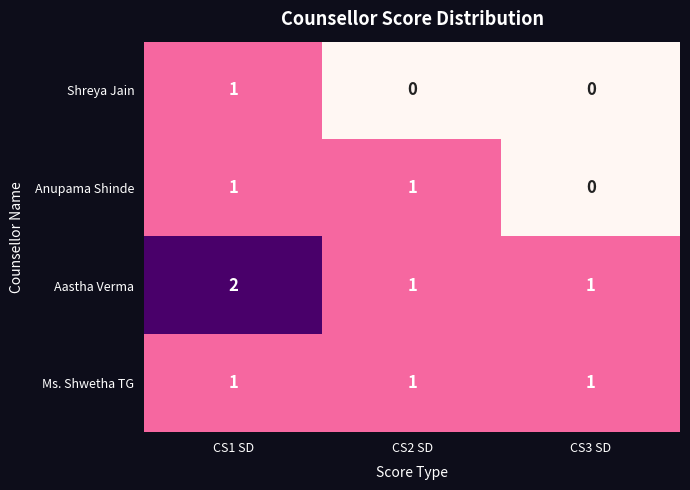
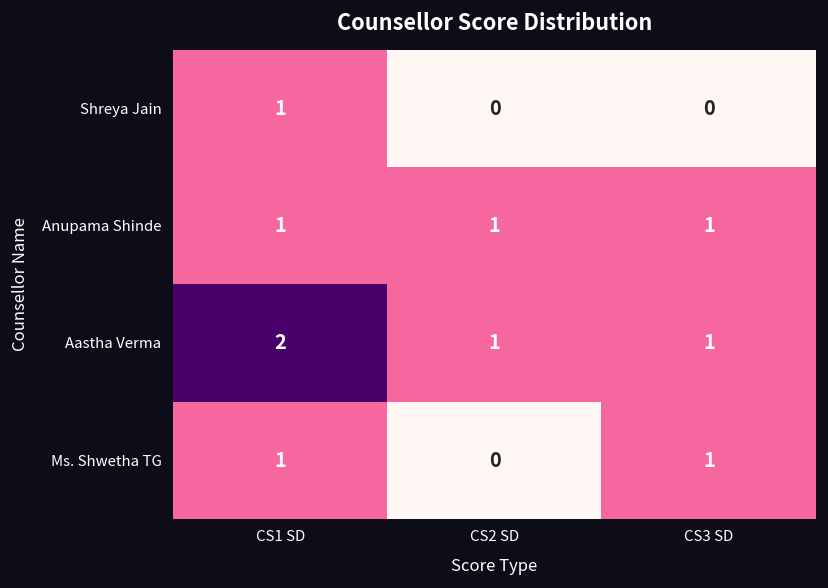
  {
    "Shreya Jain": {
      "CS1 SD": 1,
      "CS2 SD": 0,
      "CS3 SD": 0
    },
    "Anupama Shinde": {
      "CS1 SD": 1,
      "CS2 SD": 1,
-     "CS3 SD": 0
+     "CS3 SD": 1
    },
    "Aastha Verma": {
      "CS1 SD": 2,
      "CS2 SD": 1,
      "CS3 SD": 1
    },
    "Ms. Shwetha TG": {
      "CS1 SD": 1,
-     "CS2 SD": 1,
+     "CS2 SD": 0,
      "CS3 SD": 1
    }
  }
